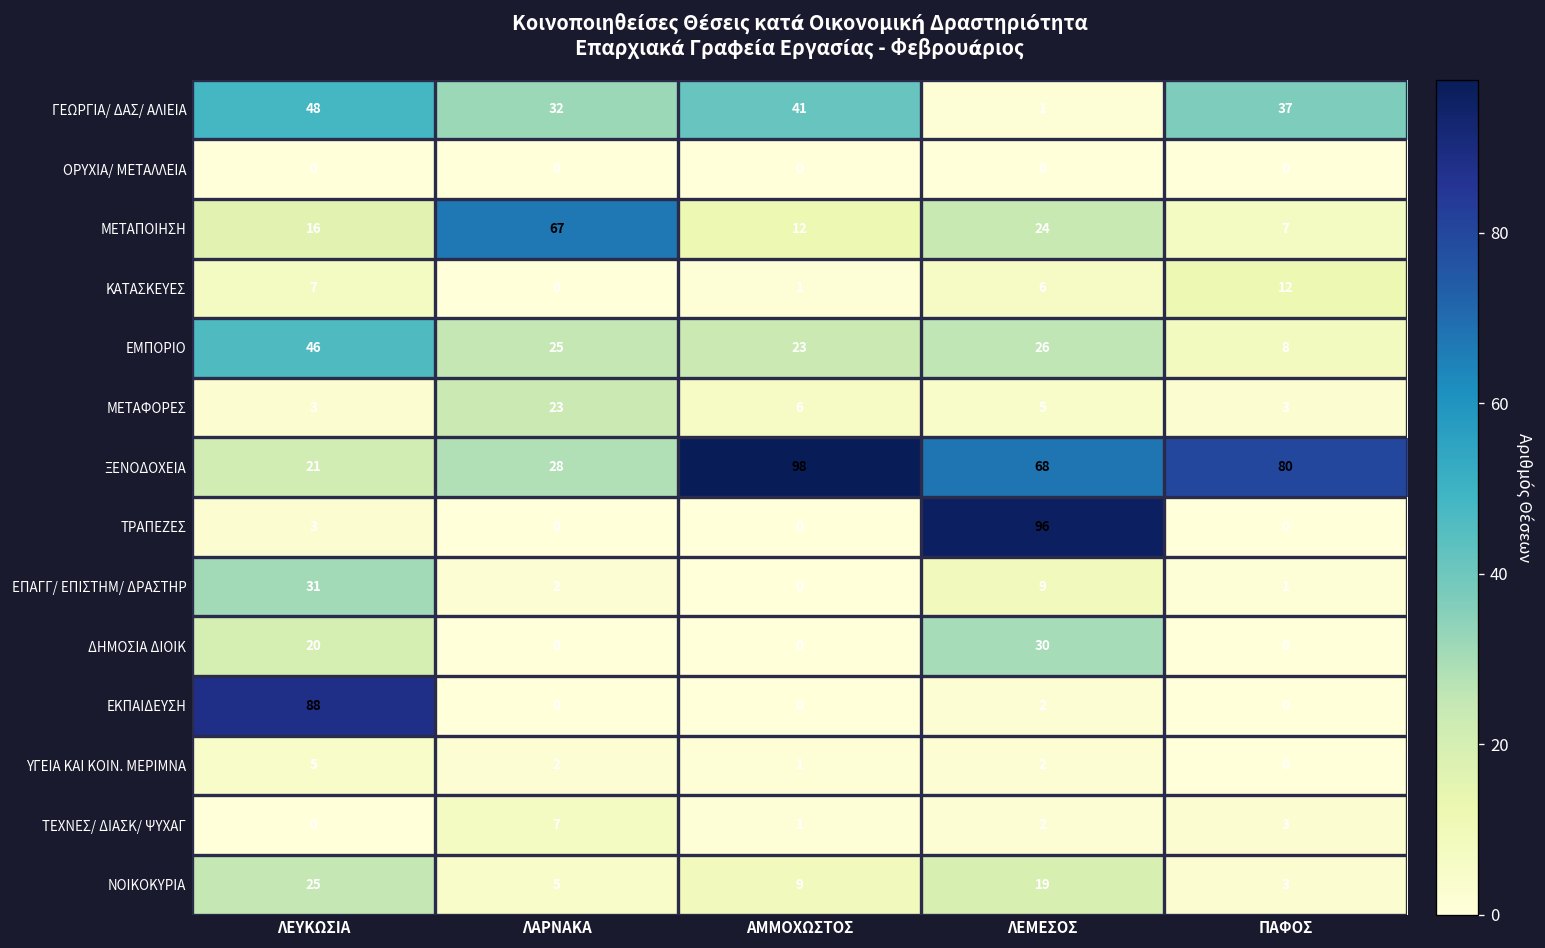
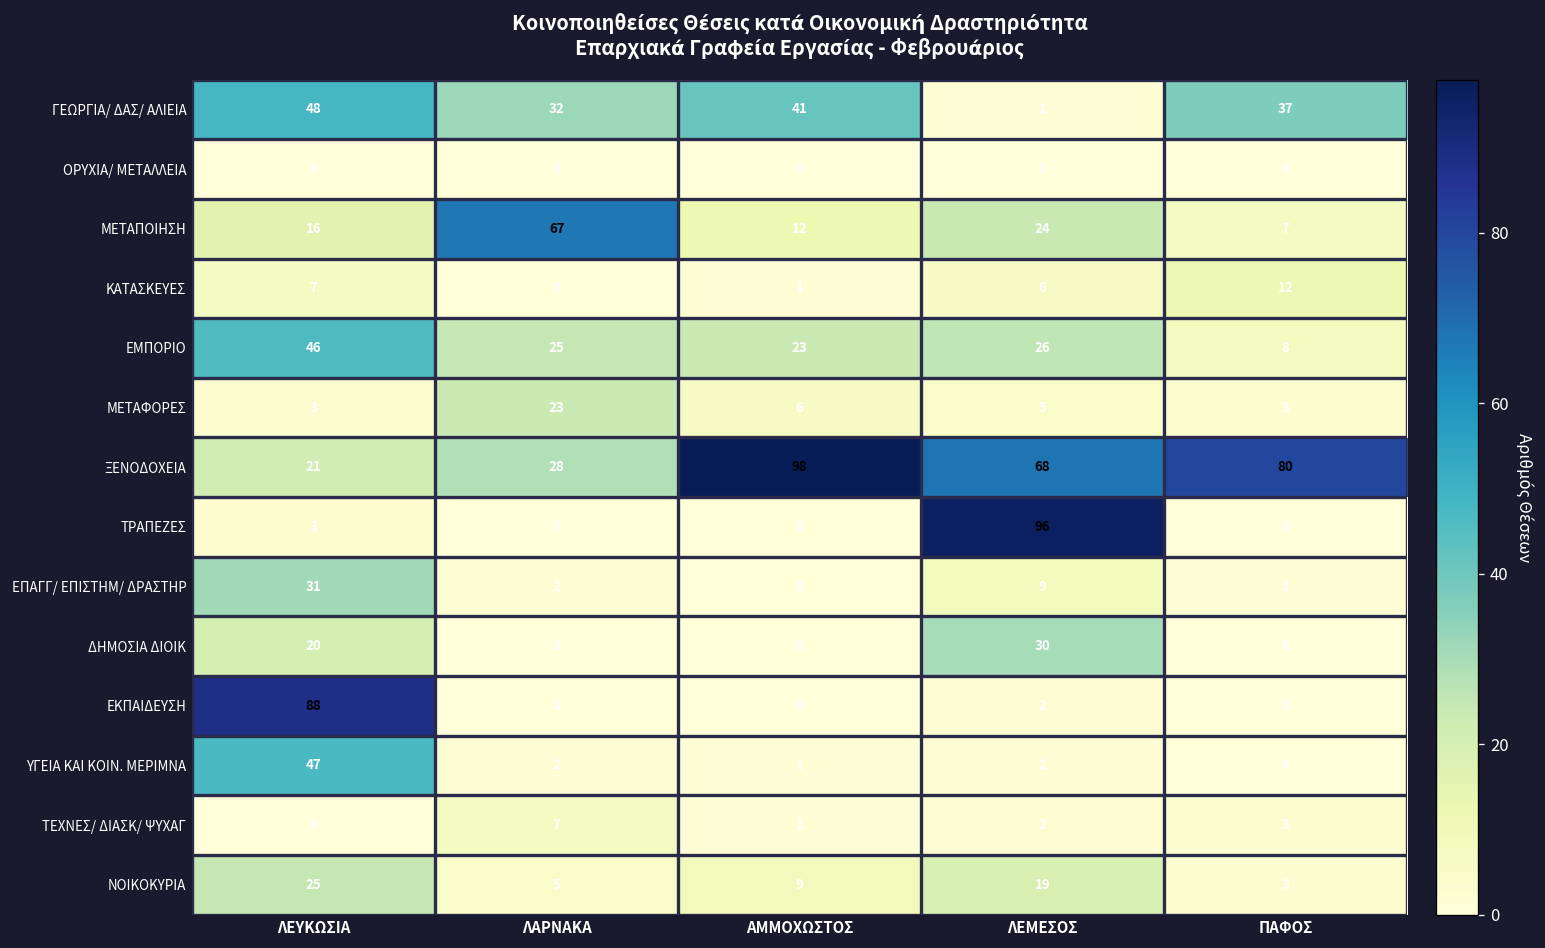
  {
    "ΓΕΩΡΓΙΑ/ ΔΑΣ/ ΑΛΙΕΙΑ": {
      "ΛΕΥΚΩΣΙΑ": 48,
      "ΛΑΡΝΑΚΑ": 32,
      "ΑΜΜΟΧΩΣΤΟΣ": 41,
      "ΠΑΦΟΣ": 37
    },
    "ΜΕΤΑΠΟΙΗΣΗ": {
      "ΛΕΥΚΩΣΙΑ": 16,
      "ΛΑΡΝΑΚΑ": 67,
      "ΑΜΜΟΧΩΣΤΟΣ": 12,
      "ΛΕΜΕΣΟΣ": 24,
      "ΠΑΦΟΣ": 7
    },
    "ΚΑΤΑΣΚΕΥΕΣ": {
      "ΛΕΥΚΩΣΙΑ": 7,
      "ΛΕΜΕΣΟΣ": 6,
      "ΠΑΦΟΣ": 12
    },
    "ΕΜΠΟΡΙΟ": {
      "ΛΕΥΚΩΣΙΑ": 46,
      "ΛΑΡΝΑΚΑ": 25,
      "ΑΜΜΟΧΩΣΤΟΣ": 23,
      "ΛΕΜΕΣΟΣ": 26,
      "ΠΑΦΟΣ": 8
    },
    "ΜΕΤΑΦΟΡΕΣ": {
      "ΛΑΡΝΑΚΑ": 23,
      "ΑΜΜΟΧΩΣΤΟΣ": 6,
      "ΛΕΜΕΣΟΣ": 5
    },
    "ΞΕΝΟΔΟΧΕΙΑ": {
      "ΛΕΥΚΩΣΙΑ": 21,
      "ΛΑΡΝΑΚΑ": 28,
      "ΑΜΜΟΧΩΣΤΟΣ": 98,
      "ΛΕΜΕΣΟΣ": 68,
      "ΠΑΦΟΣ": 80
    },
    "ΤΡΑΠΕΖΕΣ": {
      "ΛΕΜΕΣΟΣ": 96
    },
    "ΕΠΑΓΓ/ ΕΠΙΣΤΗΜ/ ΔΡΑΣΤΗΡ": {
      "ΛΕΥΚΩΣΙΑ": 31,
      "ΛΕΜΕΣΟΣ": 9
    },
    "ΔΗΜΟΣΙΑ ΔΙΟΙΚ": {
      "ΛΕΥΚΩΣΙΑ": 20,
      "ΛΕΜΕΣΟΣ": 30
    },
    "ΕΚΠΑΙΔΕΥΣΗ": {
      "ΛΕΥΚΩΣΙΑ": 88
    },
    "ΥΓΕΙΑ ΚΑΙ ΚΟΙΝ. ΜΕΡΙΜΝΑ": {
-     "ΛΕΥΚΩΣΙΑ": 5
+     "ΛΕΥΚΩΣΙΑ": 47
    },
    "ΤΕΧΝΕΣ/ ΔΙΑΣΚ/ ΨΥΧΑΓ": {
      "ΛΑΡΝΑΚΑ": 7
    },
    "ΝΟΙΚΟΚΥΡΙΑ": {
      "ΛΕΥΚΩΣΙΑ": 25,
      "ΛΑΡΝΑΚΑ": 5,
      "ΑΜΜΟΧΩΣΤΟΣ": 9,
      "ΛΕΜΕΣΟΣ": 19
    }
  }
